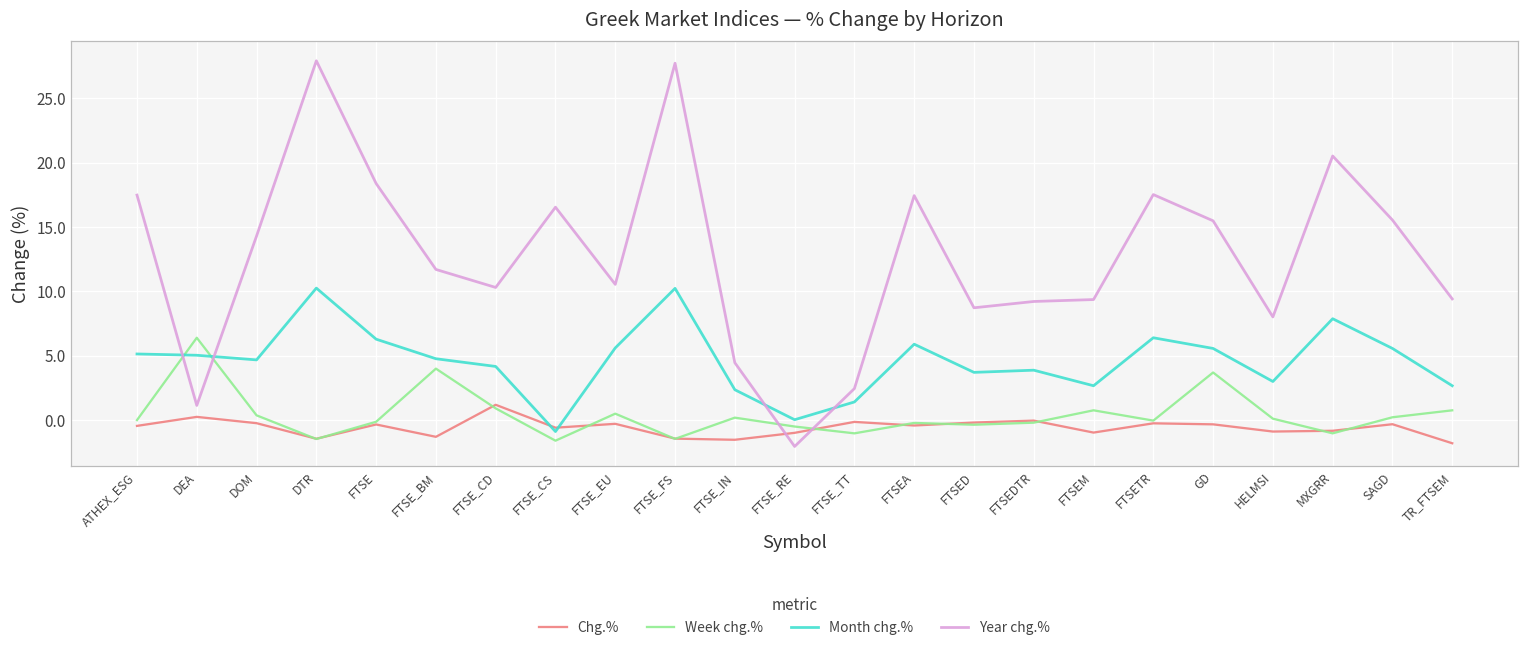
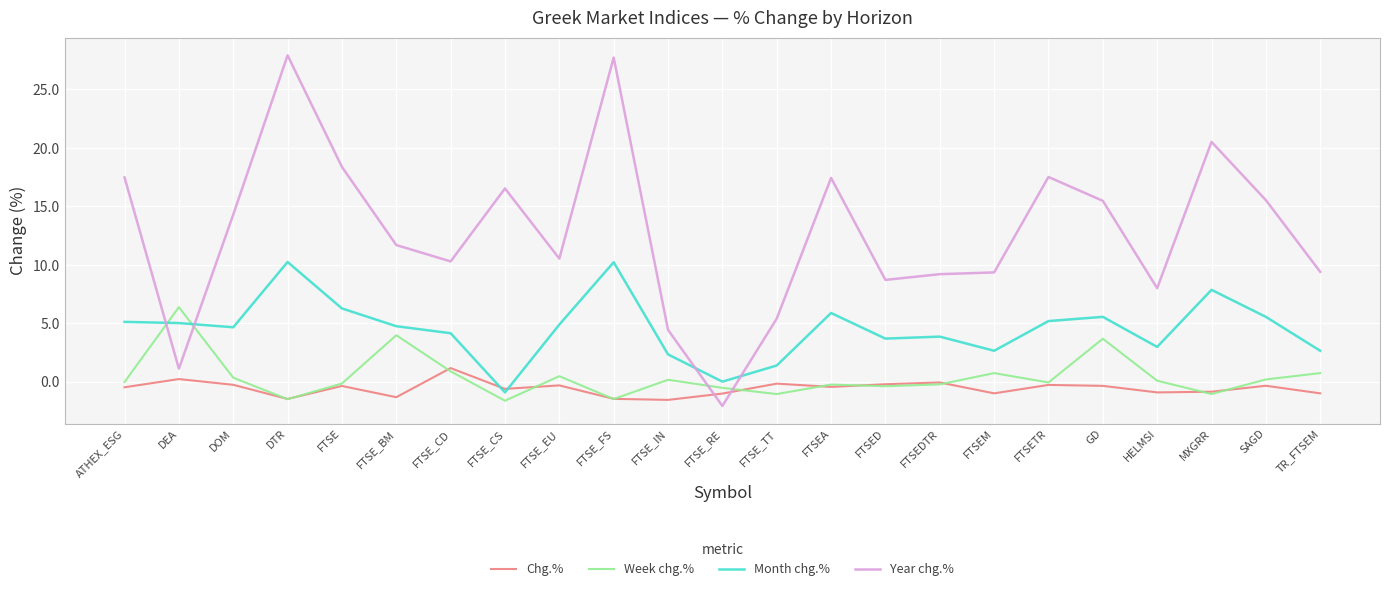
  {
    "Chg.%": {
      "ATHEX_ESG": -0.5,
      "DEA": 0.2,
      "DOM": -0.3,
      "FTSE_BM": -1.3,
      "FTSE_CD": 1.2,
      "FTSE_CS": -0.6,
      "FTSE_EU": -0.3,
      "FTSE_IN": -1.5,
      "FTSE_RE": -1.0,
      "FTSE_TT": -0.2,
      "FTSEM": -1.0,
      "GD": -0.3,
      "HELMSI": -0.9,
      "SAGD": -0.3,
-     "TR_FTSEM": -1.8
+     "TR_FTSEM": -1.0
    },
    "Week chg.%": {
      "ATHEX_ESG": 0.0,
      "DEA": 6.4,
      "DOM": 0.4,
      "FTSE_BM": 4.0,
      "FTSE_CD": 0.9,
      "FTSE_CS": -1.6,
      "FTSE_EU": 0.5,
      "FTSE_IN": 0.2,
      "FTSE_RE": -0.5,
      "FTSE_TT": -1.0,
      "FTSEM": 0.8,
      "GD": 3.7,
      "HELMSI": 0.1,
      "SAGD": 0.2,
      "TR_FTSEM": 0.8
    },
    "Month chg.%": {
      "ATHEX_ESG": 5.1,
      "DEA": 5.0,
      "DOM": 4.7,
      "DTR": 10.3,
      "FTSE": 6.3,
      "FTSE_BM": 4.8,
      "FTSE_CD": 4.2,
      "FTSE_CS": -0.9,
-     "FTSE_EU": 5.6,
+     "FTSE_EU": 4.9,
      "FTSE_FS": 10.2,
      "FTSE_IN": 2.4,
      "FTSE_RE": 0.0,
      "FTSE_TT": 1.4,
      "FTSEA": 5.9,
      "FTSED": 3.7,
      "FTSEDTR": 3.9,
      "FTSEM": 2.7,
-     "FTSETR": 6.4,
+     "FTSETR": 5.2,
      "GD": 5.6,
      "HELMSI": 3.0,
      "MXGRR": 7.9,
      "SAGD": 5.6,
      "TR_FTSEM": 2.7
    },
    "Year chg.%": {
      "ATHEX_ESG": 17.5,
      "DEA": 1.1,
      "DOM": 14.3,
      "DTR": 27.9,
      "FTSE": 18.4,
      "FTSE_BM": 11.7,
      "FTSE_CD": 10.3,
      "FTSE_CS": 16.5,
      "FTSE_EU": 10.5,
      "FTSE_FS": 27.7,
      "FTSE_IN": 4.5,
      "FTSE_RE": -2.1,
-     "FTSE_TT": 2.4,
+     "FTSE_TT": 5.4,
      "FTSEA": 17.4,
      "FTSED": 8.7,
      "FTSEDTR": 9.2,
      "FTSEM": 9.4,
      "FTSETR": 17.5,
      "GD": 15.5,
      "HELMSI": 8.0,
      "MXGRR": 20.5,
      "SAGD": 15.5,
      "TR_FTSEM": 9.4
    }
  }
